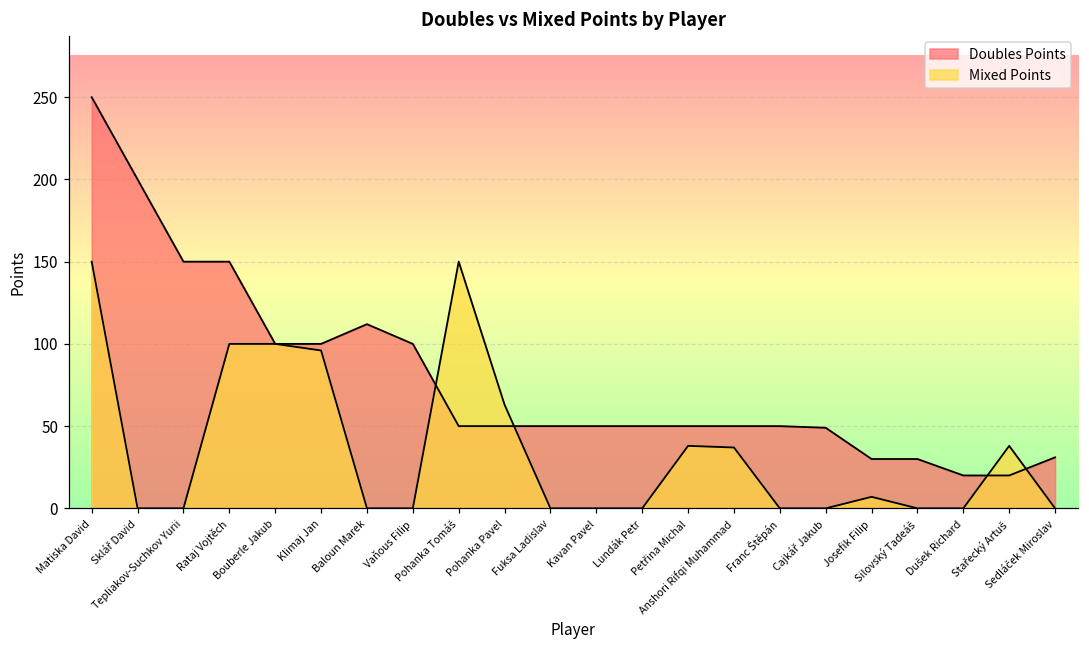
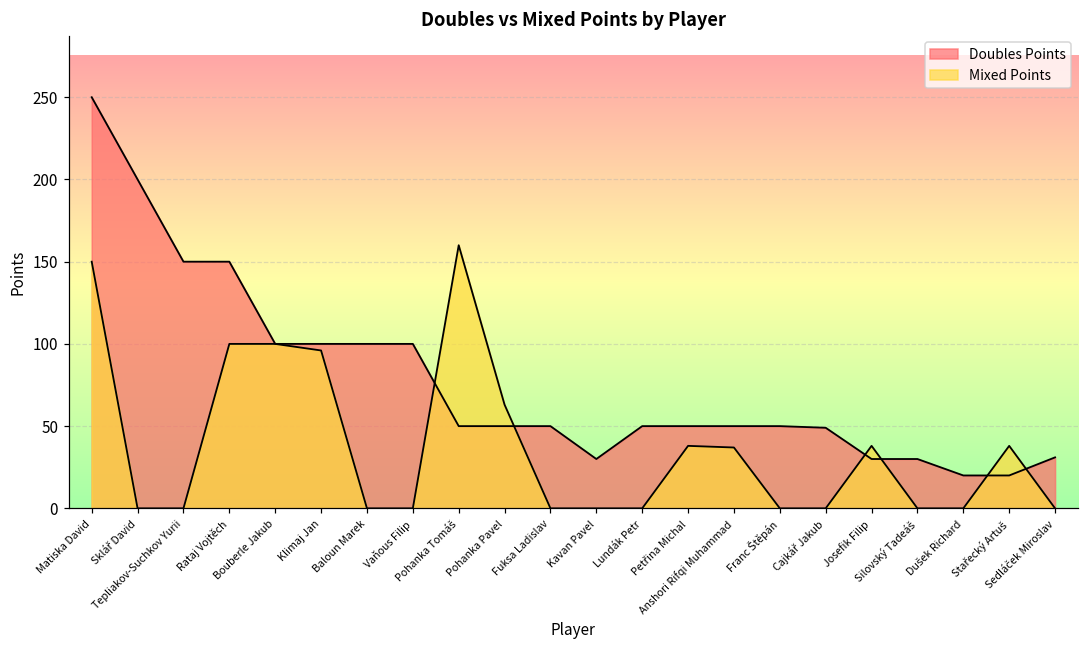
  {
    "Doubles Points": {
      "Matiska David": 250,
      "Sklář David": 200,
      "Tepliakov-Suchkov Yurii": 150,
      "Rataj Vojtěch": 150,
      "Klimaj Jan": 100,
-     "Baloun Marek": 112,
+     "Baloun Marek": 100,
      "Vaňous Filip": 100,
      "Pohanka Tomáš": 50,
      "Pohanka Pavel": 50,
      "Fuksa Ladislav": 50,
-     "Kavan Pavel": 50,
+     "Kavan Pavel": 30,
      "Lundák Petr": 50,
      "Petřina Michal": 50,
      "Anshori Rifqi Muhammad": 50,
      "Franc Štěpán": 50,
      "Cajkář Jakub": 49,
      "Josefik Filip": 30,
      "Silovský Tadeáš": 30,
      "Dušek Richard": 20,
      "Stařecký Artuš": 20,
      "Sedláček Miroslav": 31
    },
    "Mixed Points": {
      "Matiska David": 150,
      "Sklář David": 0,
      "Tepliakov-Suchkov Yurii": 0,
      "Rataj Vojtěch": 100,
      "Klimaj Jan": 96,
      "Baloun Marek": 0,
      "Vaňous Filip": 0,
-     "Pohanka Tomáš": 150,
+     "Pohanka Tomáš": 160,
      "Pohanka Pavel": 63,
      "Fuksa Ladislav": 0,
      "Kavan Pavel": 0,
      "Lundák Petr": 0,
      "Petřina Michal": 38,
      "Anshori Rifqi Muhammad": 37,
      "Franc Štěpán": 0,
      "Cajkář Jakub": 0,
-     "Josefik Filip": 7,
+     "Josefik Filip": 38,
      "Silovský Tadeáš": 0,
      "Dušek Richard": 0,
      "Stařecký Artuš": 38,
      "Sedláček Miroslav": 0
    }
  }
